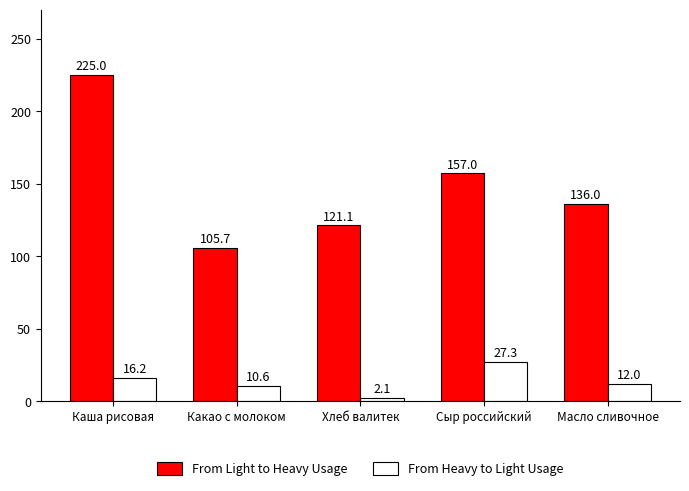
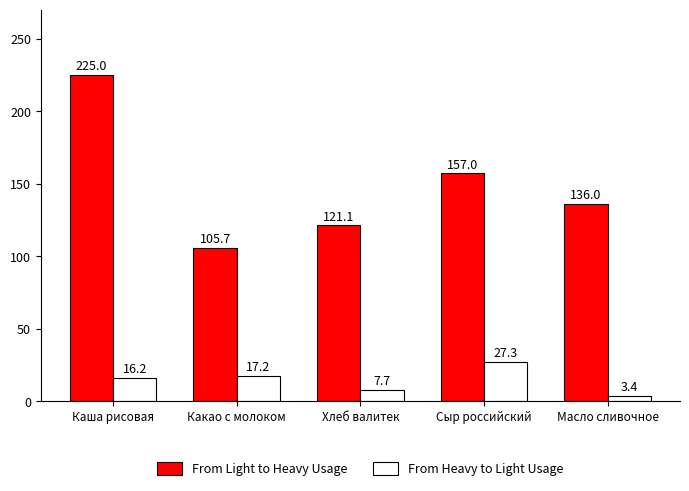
  {
    "From Light to Heavy Usage": {
      "Каша рисовая": 225.0,
      "Какао с молоком": 105.7,
      "Хлеб валитек": 121.1,
      "Сыр российский": 157.0,
      "Масло сливочное": 136.0
    },
    "From Heavy to Light Usage": {
      "Каша рисовая": 16.2,
-     "Какао с молоком": 10.6,
-     "Хлеб валитек": 2.1,
+     "Какао с молоком": 17.2,
+     "Хлеб валитек": 7.7,
      "Сыр российский": 27.3,
-     "Масло сливочное": 12.0
+     "Масло сливочное": 3.4
    }
  }
